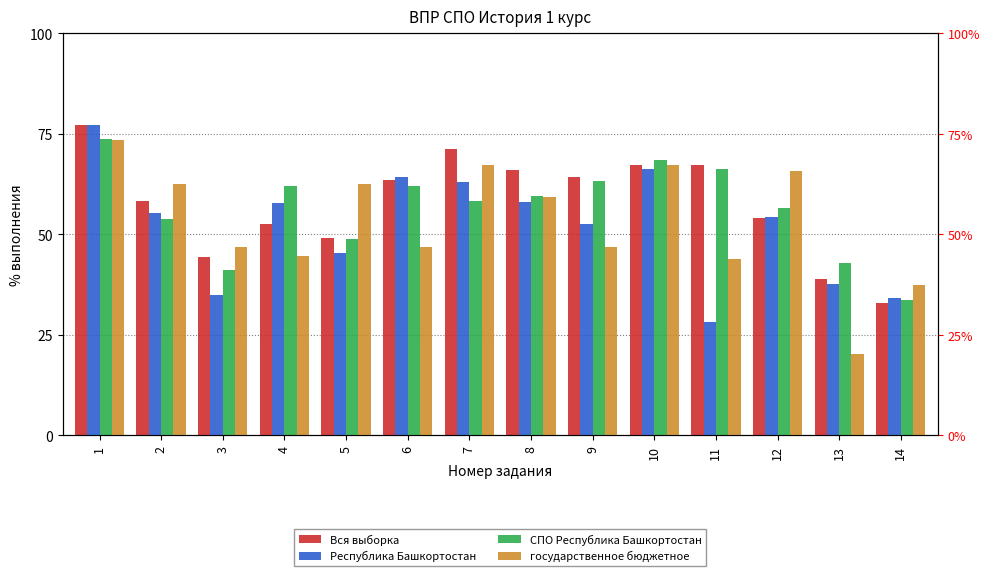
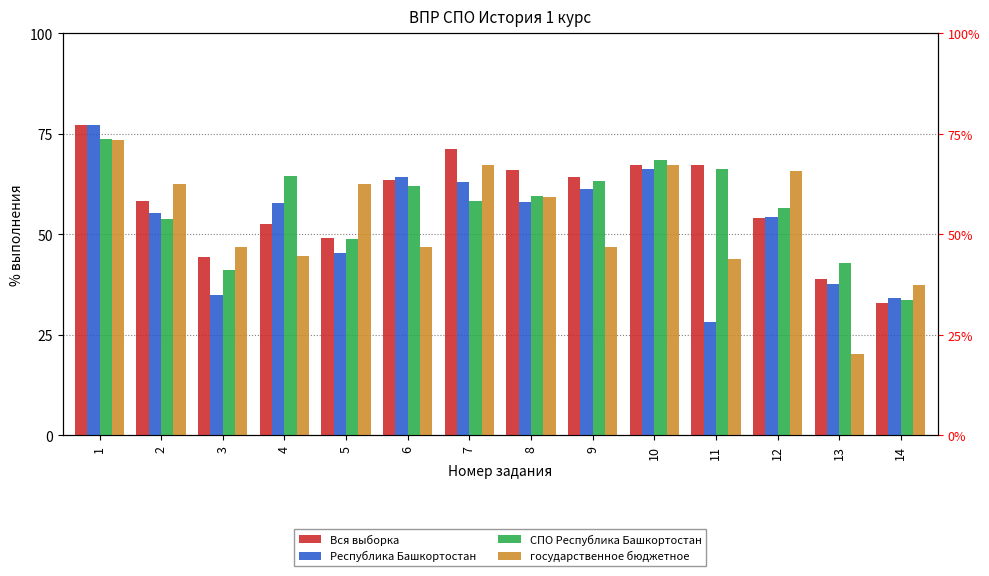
  {
    "Вся выборка": {
      "1": 77,
      "2": 58,
      "3": 44,
      "4": 53,
      "5": 49,
      "6": 64,
      "7": 71,
      "8": 66,
      "9": 64,
      "10": 67,
      "11": 67,
      "12": 54,
      "13": 39,
      "14": 33
    },
    "Республика Башкортостан": {
      "1": 77,
      "2": 55,
      "3": 35,
      "4": 58,
      "5": 45,
      "6": 64,
      "7": 63,
      "8": 58,
-     "9": 53,
+     "9": 61,
      "10": 66,
      "11": 28,
      "12": 54,
      "13": 38,
      "14": 34
    },
    "СПО Республика Башкортостан": {
      "1": 74,
      "2": 54,
      "3": 41,
-     "4": 62,
+     "4": 64,
      "5": 49,
      "6": 62,
      "7": 58,
      "8": 60,
      "9": 63,
      "10": 68,
      "11": 66,
      "12": 57,
      "13": 43,
      "14": 34
    },
    "государственное бюджетное": {
      "1": 73,
      "2": 63,
      "3": 47,
      "4": 45,
      "5": 63,
      "6": 47,
      "7": 67,
      "8": 59,
      "9": 47,
      "10": 67,
      "11": 44,
      "12": 66,
      "13": 20,
      "14": 38
    }
  }
